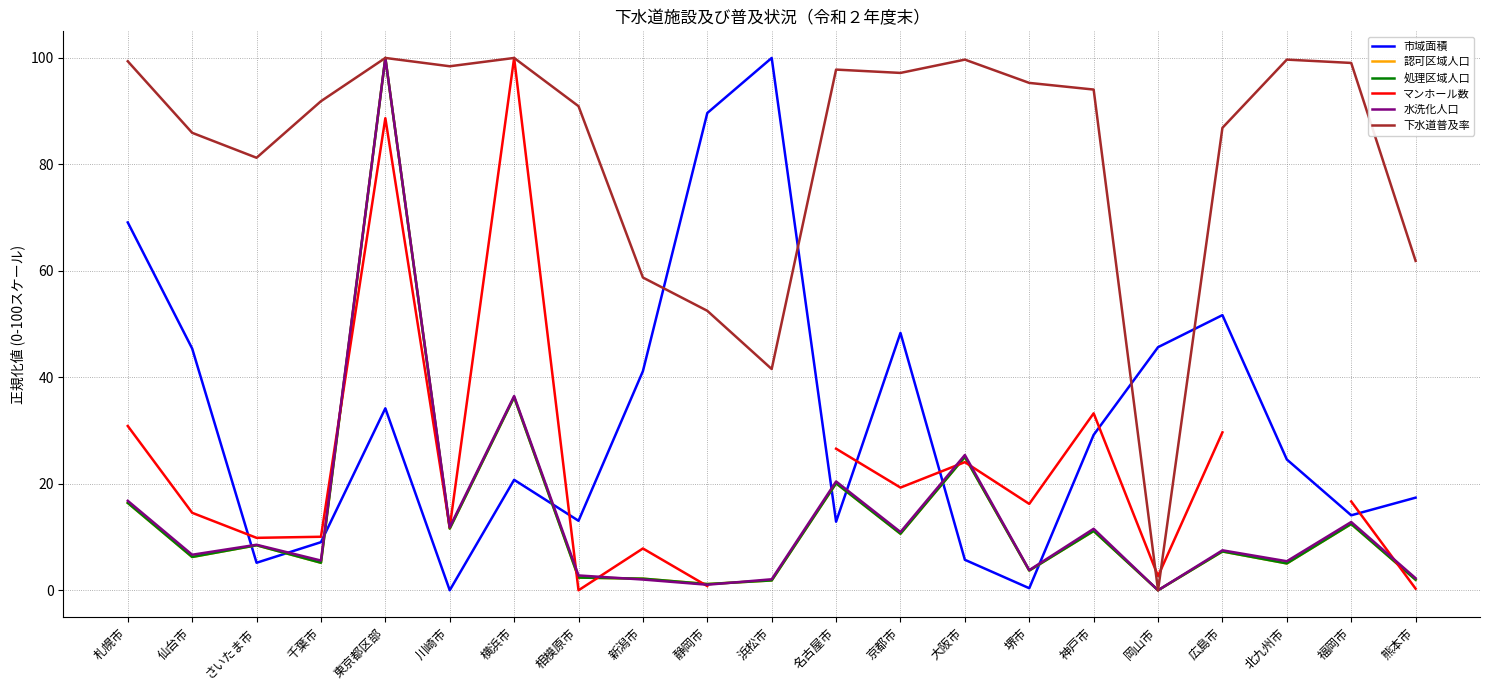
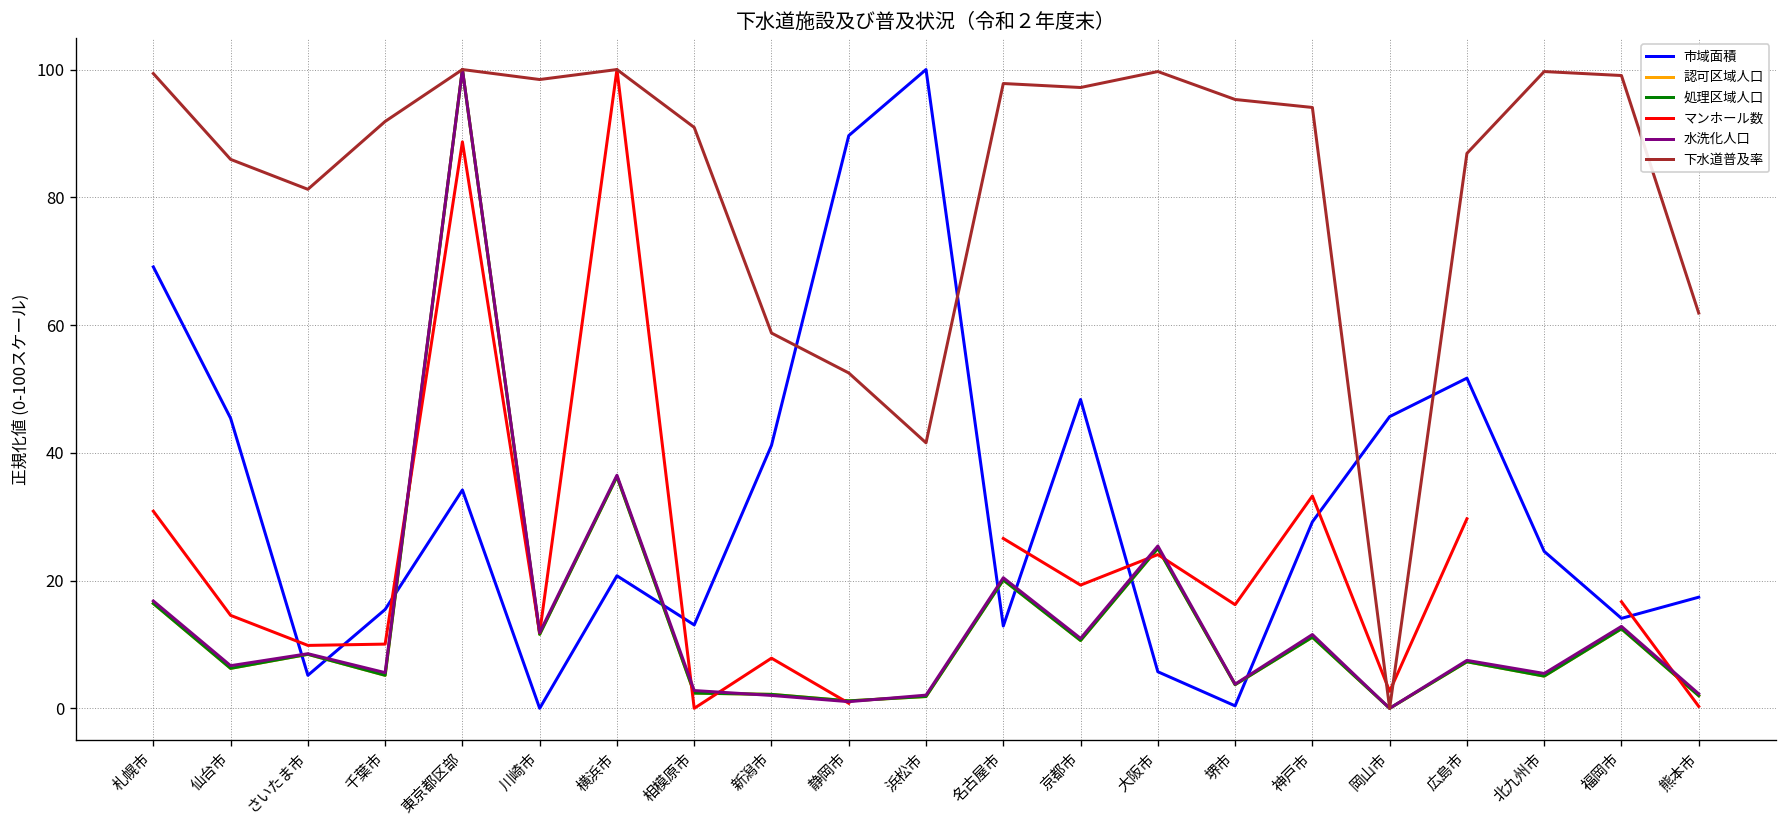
  {
    "市域面積": {
      "札幌市": 69,
      "仙台市": 45,
      "さいたま市": 5,
-     "千葉市": 9,
+     "千葉市": 15,
      "東京都区部": 34,
      "川崎市": 0,
      "横浜市": 21,
      "相模原市": 13,
      "新潟市": 41,
      "静岡市": 90,
      "浜松市": 100,
      "名古屋市": 13,
      "京都市": 48,
      "大阪市": 6,
      "堺市": 0,
      "神戸市": 29,
      "岡山市": 46,
      "広島市": 52,
      "北九州市": 25,
      "福岡市": 14,
      "熊本市": 17
    },
    "マンホール数": {
      "札幌市": 31,
      "仙台市": 15,
      "さいたま市": 10,
      "千葉市": 10,
      "東京都区部": 89,
      "相模原市": 0,
      "新潟市": 8,
      "名古屋市": 27,
      "京都市": 19,
      "大阪市": 24,
      "堺市": 16,
      "神戸市": 33,
      "岡山市": 3,
      "広島市": 30,
      "福岡市": 17,
      "熊本市": 0
    },
    "下水道普及率": {
      "札幌市": 99,
      "仙台市": 86,
      "さいたま市": 81,
      "千葉市": 92,
      "川崎市": 98,
      "相模原市": 91,
      "新潟市": 59,
      "静岡市": 52,
      "浜松市": 42,
      "名古屋市": 98,
      "京都市": 97,
      "大阪市": 100,
      "堺市": 95,
      "神戸市": 94,
      "広島市": 87,
      "北九州市": 100,
      "福岡市": 99,
      "熊本市": 62
    }
  }
